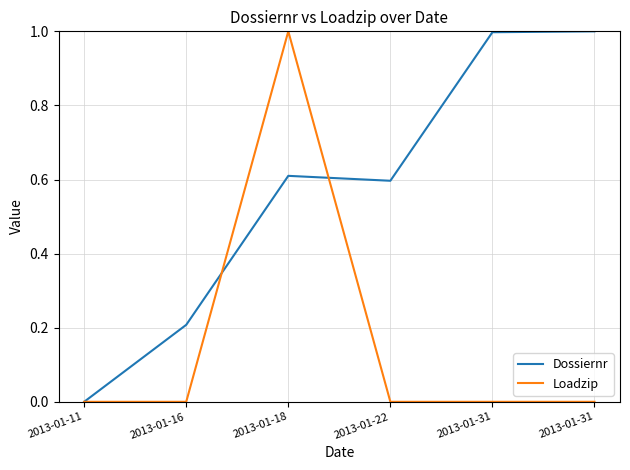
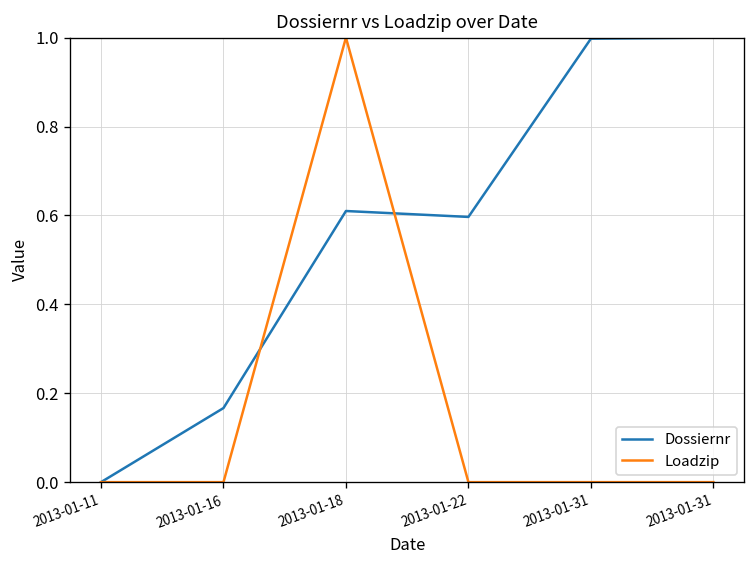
  {
    "Dossiernr": {
-     "2013-01-16": 0.21,
+     "2013-01-16": 0.17,
      "2013-01-18": 0.61,
      "2013-01-22": 0.60
    },
    "Loadzip": {
      "2013-01-16": 0.00,
      "2013-01-18": 1.00,
      "2013-01-22": 0.00
    }
  }
